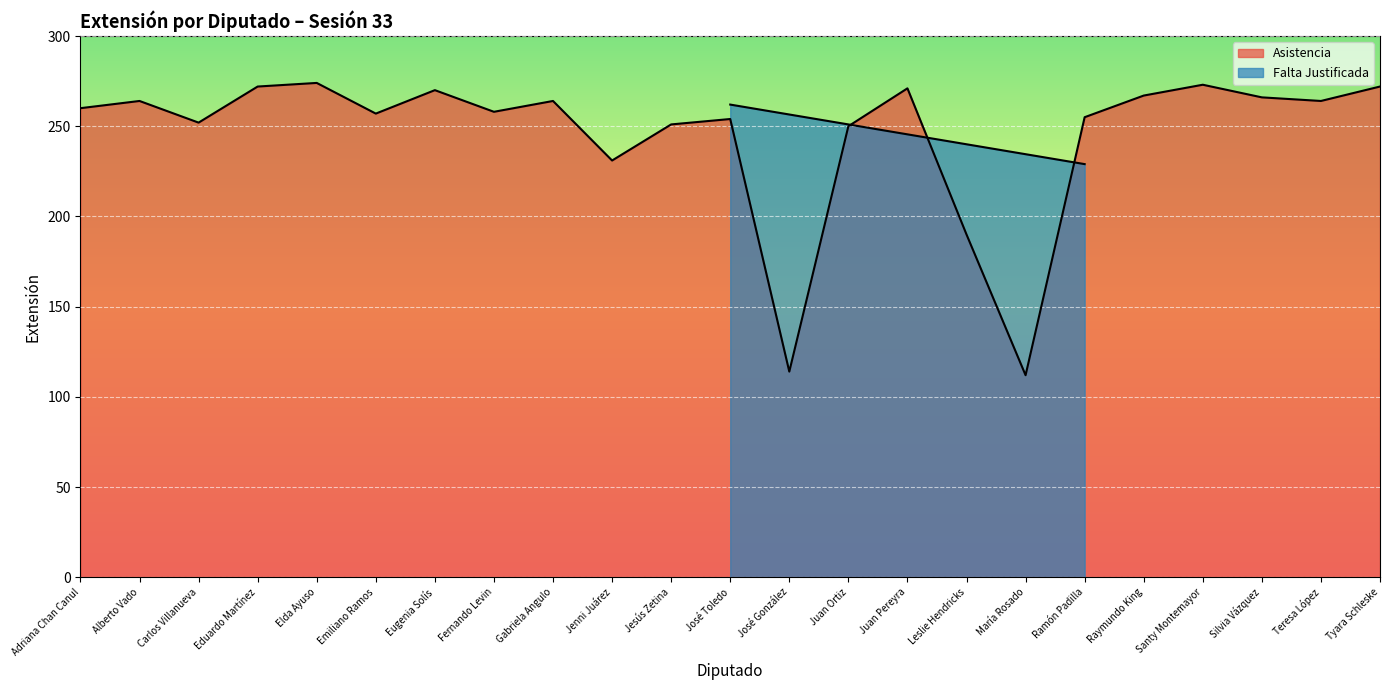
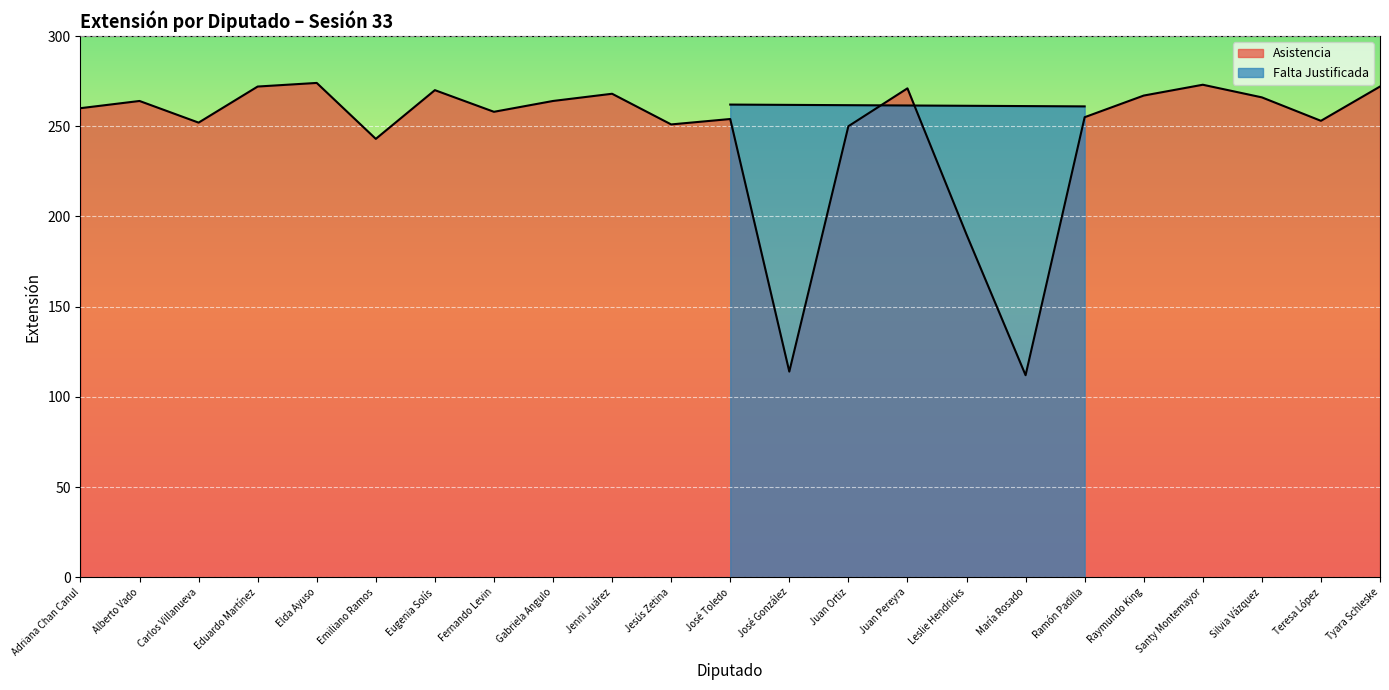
  {
    "Asistencia": {
      "Adriana Chan Canul": 260,
      "Alberto Vado": 264,
      "Carlos Villanueva": 252,
      "Eduardo Martínez": 272,
      "Elda Ayuso": 274,
-     "Emiliano Ramos": 257,
+     "Emiliano Ramos": 243,
      "Eugenia Solís": 270,
      "Fernando Levin": 258,
      "Gabriela Angulo": 264,
-     "Jenni Juárez": 231,
+     "Jenni Juárez": 268,
      "Jesús Zetina": 251,
      "José Toledo": 254,
      "José González": 114,
      "Juan Ortiz": 250,
      "Juan Pereyra": 271,
      "Leslie Hendricks": 190,
      "María Rosado": 112,
      "Ramón Padilla": 255,
      "Raymundo King": 267,
      "Santy Montemayor": 273,
      "Silvia Vázquez": 266,
-     "Teresa López": 264,
+     "Teresa López": 253,
      "Tyara Schleske": 272
    },
    "Falta Justificada": {
      "José Toledo": 262,
-     "Ramón Padilla": 229
+     "Ramón Padilla": 261
    }
  }
